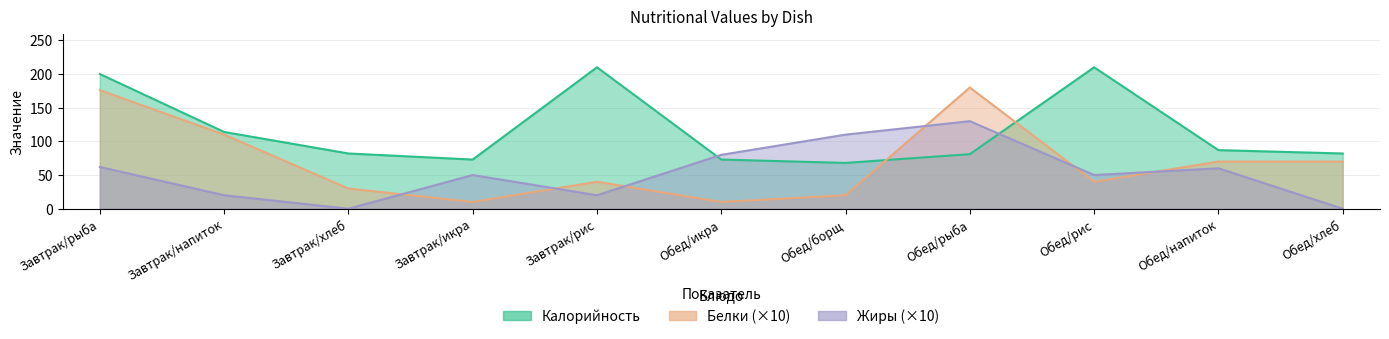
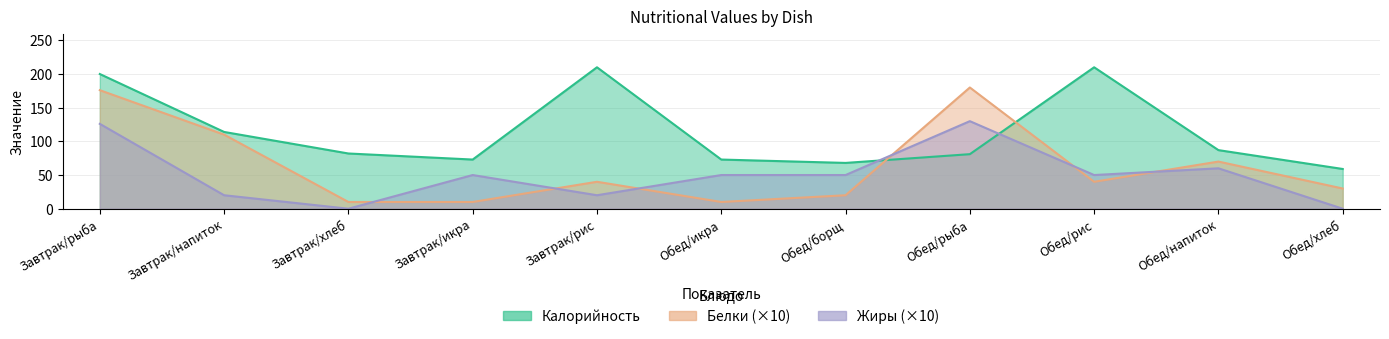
  {
    "Калорийность": {
      "Завтрак/рыба": 200,
      "Завтрак/напиток": 110,
      "Завтрак/хлеб": 80,
      "Завтрак/икра": 70,
      "Завтрак/рис": 210,
      "Обед/икра": 70,
      "Обед/борщ": 70,
      "Обед/рыба": 80,
      "Обед/рис": 210,
      "Обед/напиток": 90,
-     "Обед/хлеб": 80
+     "Обед/хлеб": 60
    },
    "Белки (×10)": {
      "Завтрак/рыба": 180,
      "Завтрак/напиток": 110,
-     "Завтрак/хлеб": 30,
+     "Завтрак/хлеб": 10,
      "Завтрак/икра": 10,
      "Завтрак/рис": 40,
      "Обед/икра": 10,
      "Обед/борщ": 20,
      "Обед/рыба": 180,
      "Обед/рис": 40,
      "Обед/напиток": 70,
-     "Обед/хлеб": 70
+     "Обед/хлеб": 30
    },
    "Жиры (×10)": {
-     "Завтрак/рыба": 60,
+     "Завтрак/рыба": 130,
      "Завтрак/напиток": 20,
      "Завтрак/хлеб": 0,
      "Завтрак/икра": 50,
      "Завтрак/рис": 20,
-     "Обед/икра": 80,
-     "Обед/борщ": 110,
+     "Обед/икра": 50,
+     "Обед/борщ": 50,
      "Обед/рыба": 130,
      "Обед/рис": 50,
      "Обед/напиток": 60,
      "Обед/хлеб": 0
    }
  }
